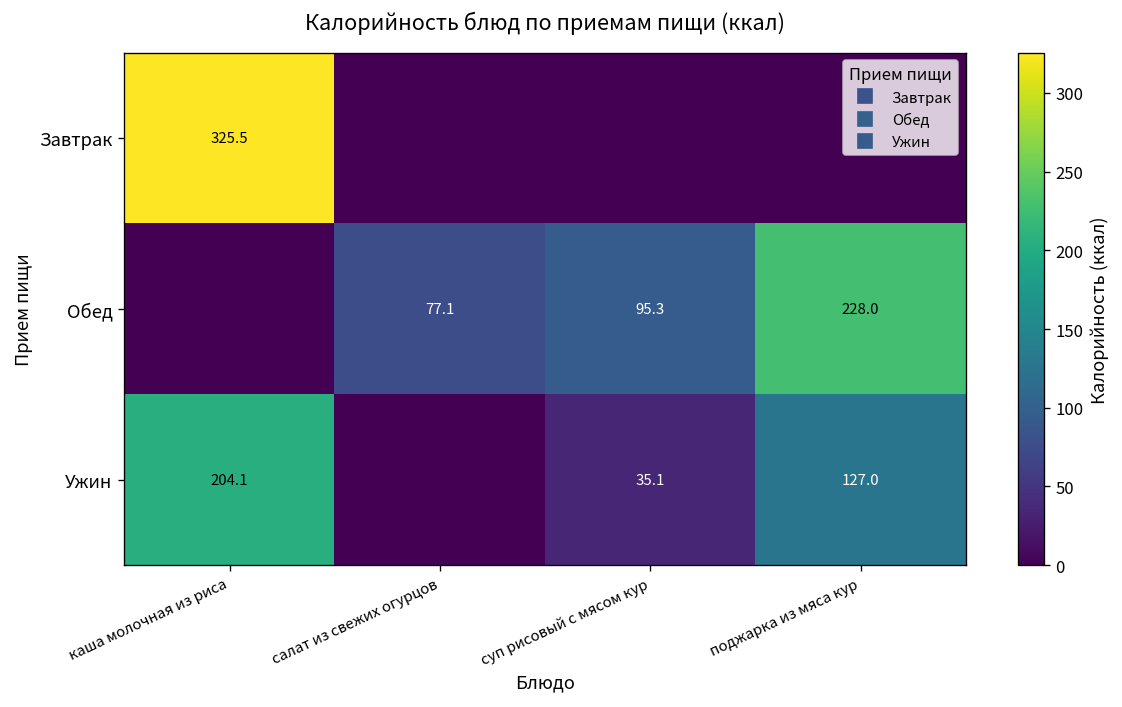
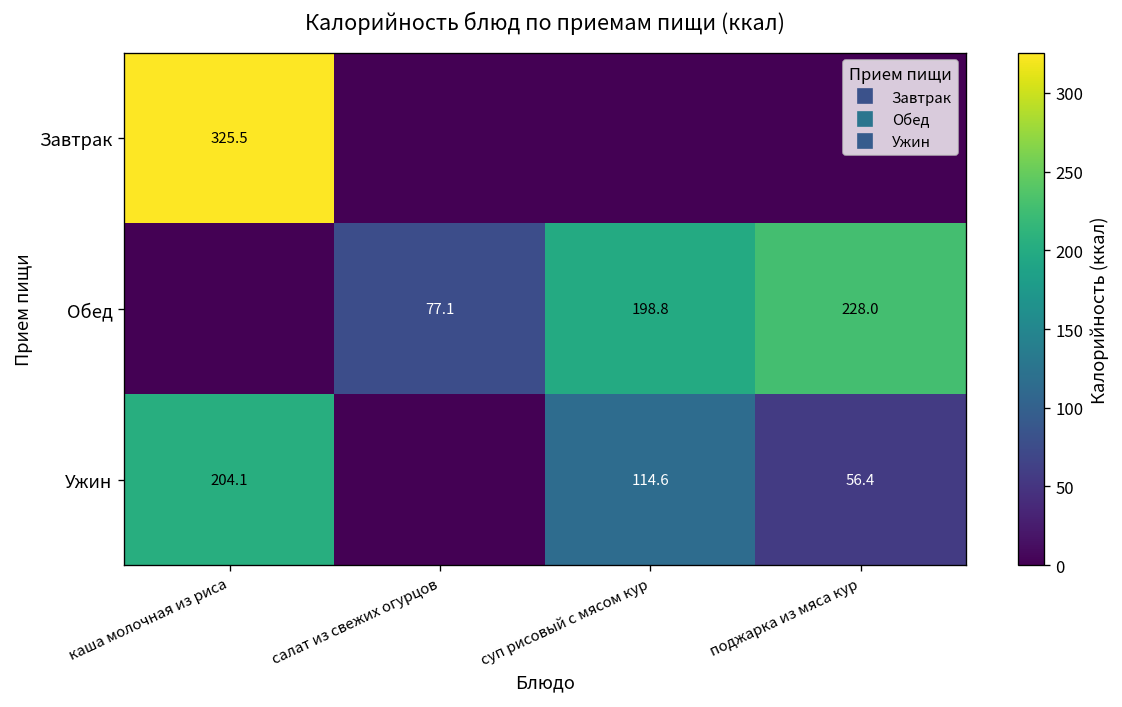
  {
    "Завтрак": {
      "каша молочная из риса": 325.5
    },
    "Обед": {
      "салат из свежих огурцов": 77.1,
-     "суп рисовый с мясом кур": 95.3,
+     "суп рисовый с мясом кур": 198.8,
      "поджарка из мяса кур": 228.0
    },
    "Ужин": {
      "каша молочная из риса": 204.1,
-     "суп рисовый с мясом кур": 35.1,
-     "поджарка из мяса кур": 127.0
+     "суп рисовый с мясом кур": 114.6,
+     "поджарка из мяса кур": 56.4
    }
  }
